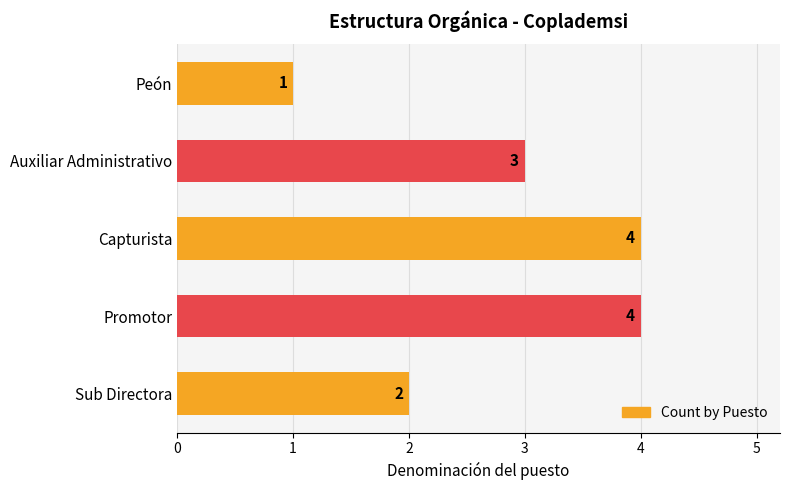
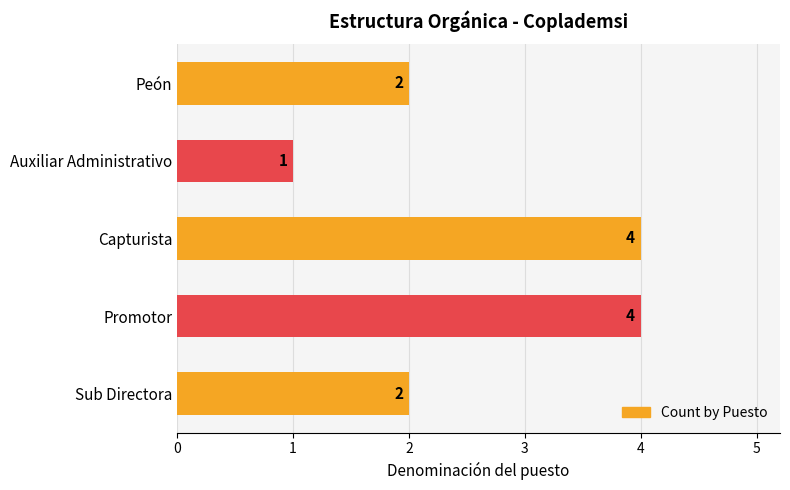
  {
-   "Peón": 1,
-   "Auxiliar Administrativo": 3,
+   "Peón": 2,
+   "Auxiliar Administrativo": 1,
    "Capturista": 4,
    "Promotor": 4,
    "Sub Directora": 2
  }
